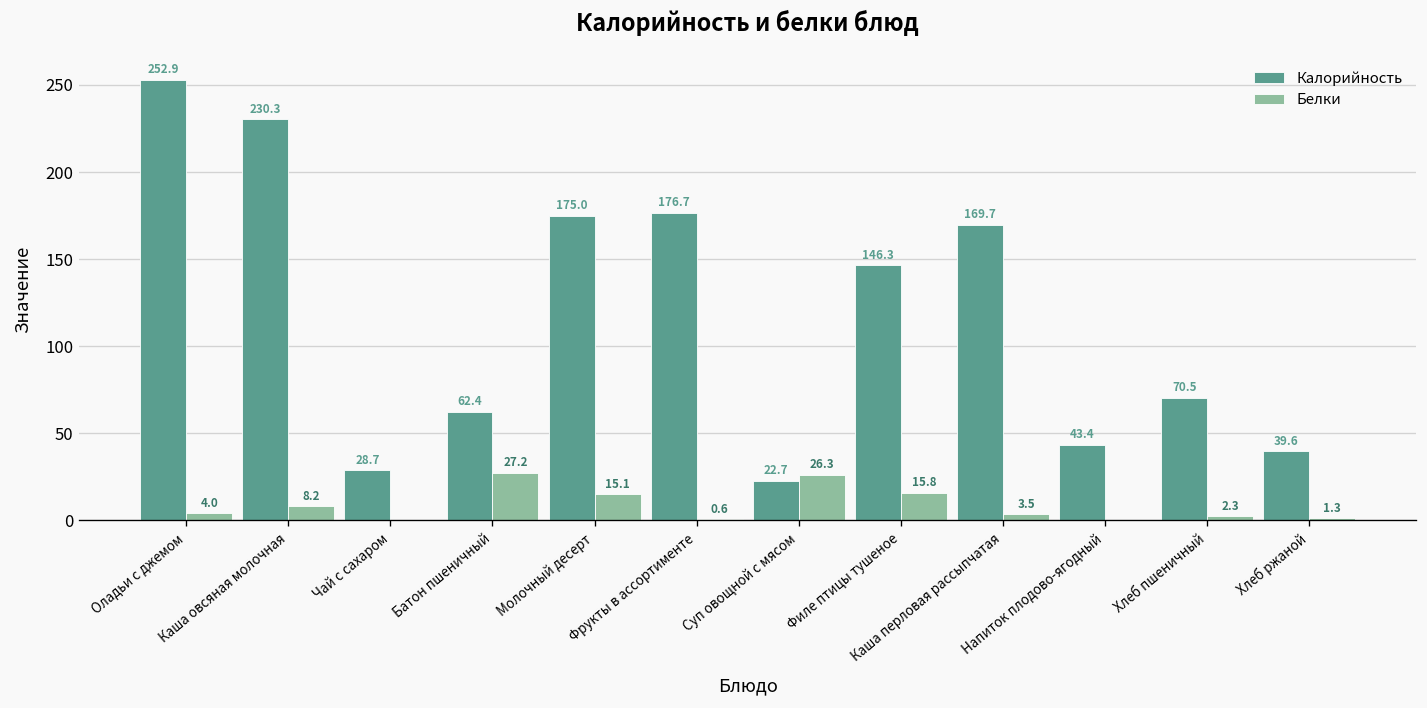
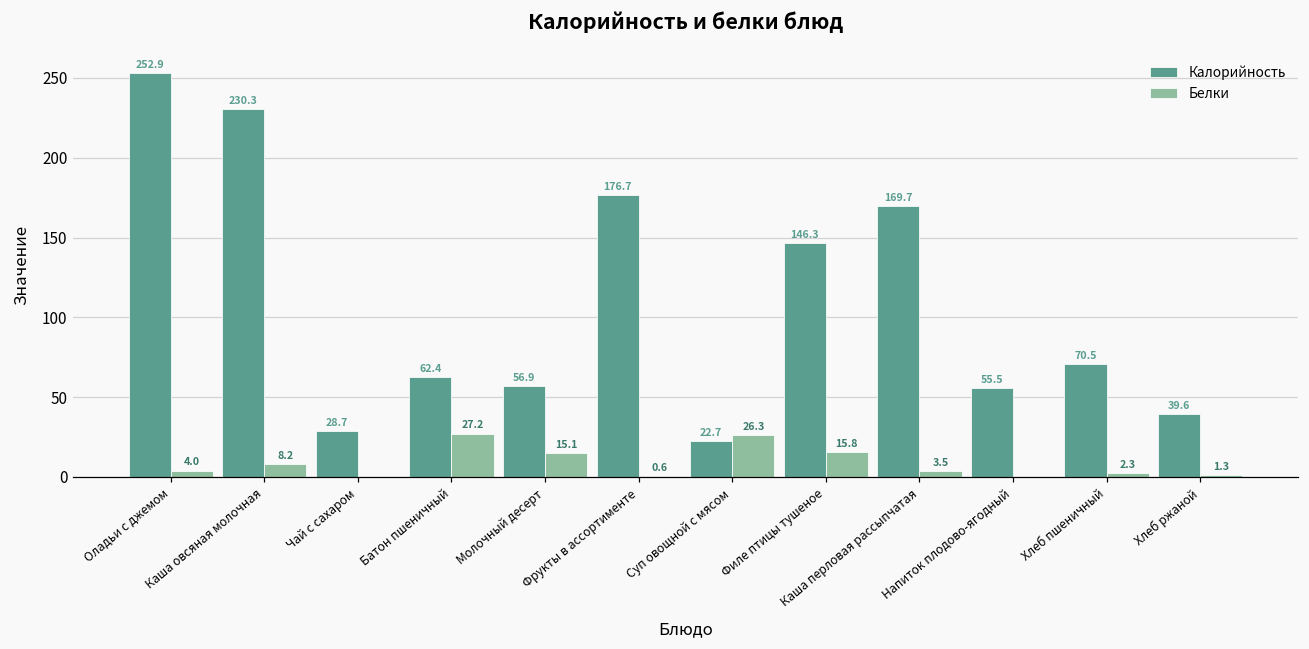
  {
    "Калорийность": {
      "Оладьи с джемом": 252.9,
      "Каша овсяная молочная": 230.3,
      "Чай с сахаром": 28.7,
      "Батон пшеничный": 62.4,
-     "Молочный десерт": 175.0,
+     "Молочный десерт": 56.9,
      "Фрукты в ассортименте": 176.7,
      "Суп овощной с мясом": 22.7,
      "Филе птицы тушеное": 146.3,
      "Каша перловая рассыпчатая": 169.7,
-     "Напиток плодово-ягодный": 43.4,
+     "Напиток плодово-ягодный": 55.5,
      "Хлеб пшеничный": 70.5,
      "Хлеб ржаной": 39.6
    },
    "Белки": {
      "Оладьи с джемом": 4.0,
      "Каша овсяная молочная": 8.2,
      "Батон пшеничный": 27.2,
      "Молочный десерт": 15.1,
      "Фрукты в ассортименте": 0.6,
      "Суп овощной с мясом": 26.3,
      "Филе птицы тушеное": 15.8,
      "Каша перловая рассыпчатая": 3.5,
      "Хлеб пшеничный": 2.3,
      "Хлеб ржаной": 1.3
    }
  }
